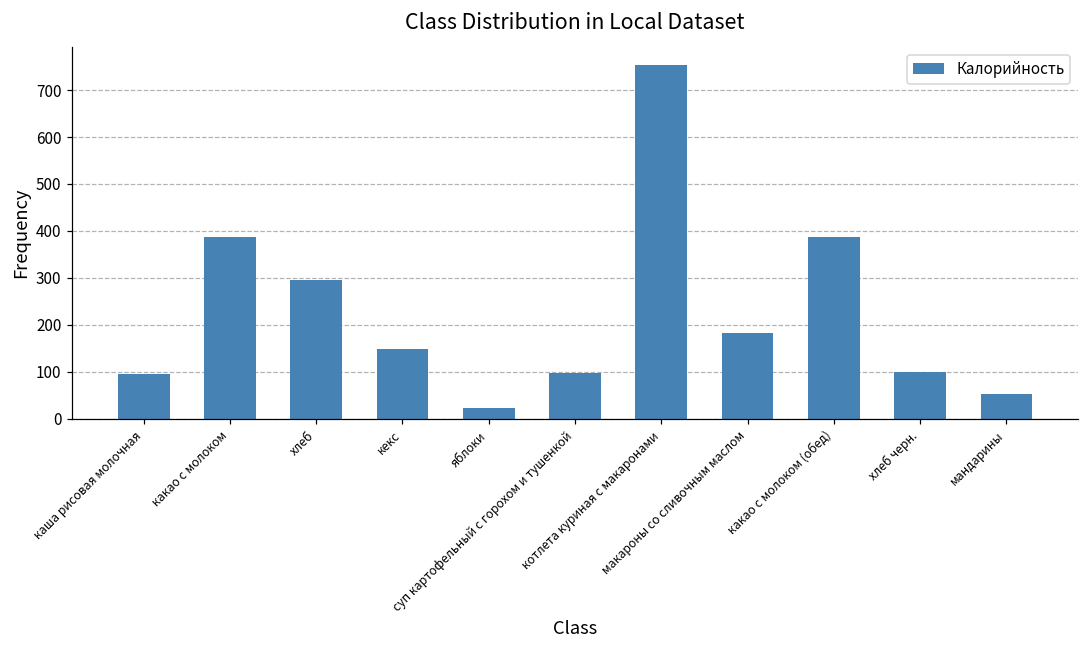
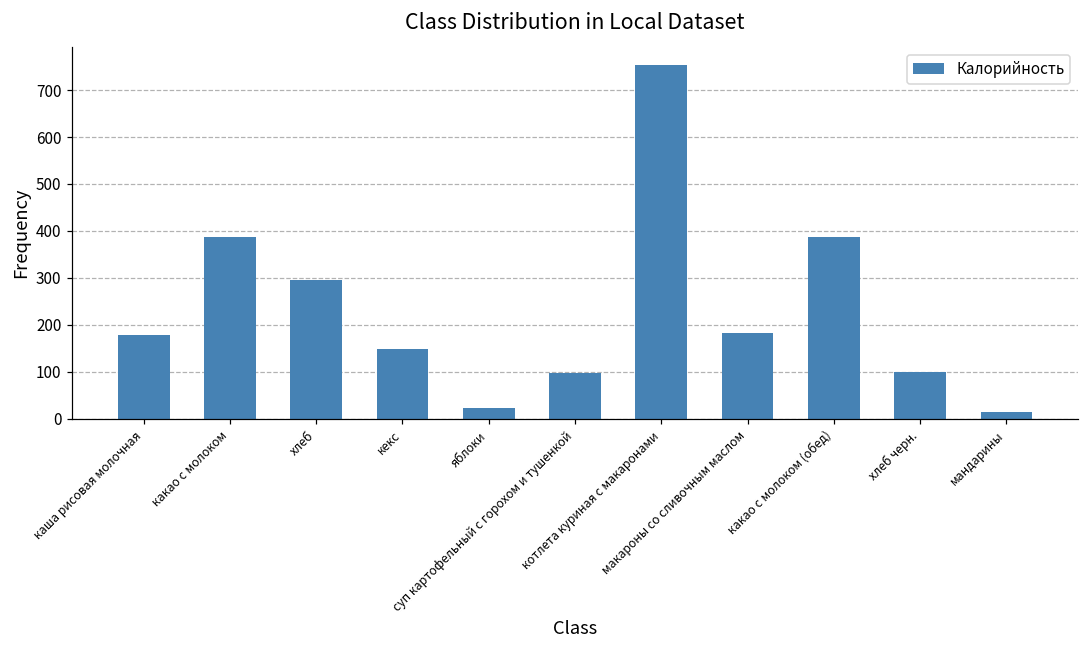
  {
-   "каша рисовая молочная": 90,
+   "каша рисовая молочная": 180,
    "какао с молоком": 390,
    "хлеб": 300,
    "кекс": 150,
    "яблоки": 20,
    "суп картофельный с горохом и тушенкой": 100,
    "котлета куриная с макаронами": 750,
    "макароны со сливочным маслом": 180,
    "какао с молоком (обед)": 390,
    "хлеб черн.": 100,
-   "мандарины": 50
+   "мандарины": 20
  }
